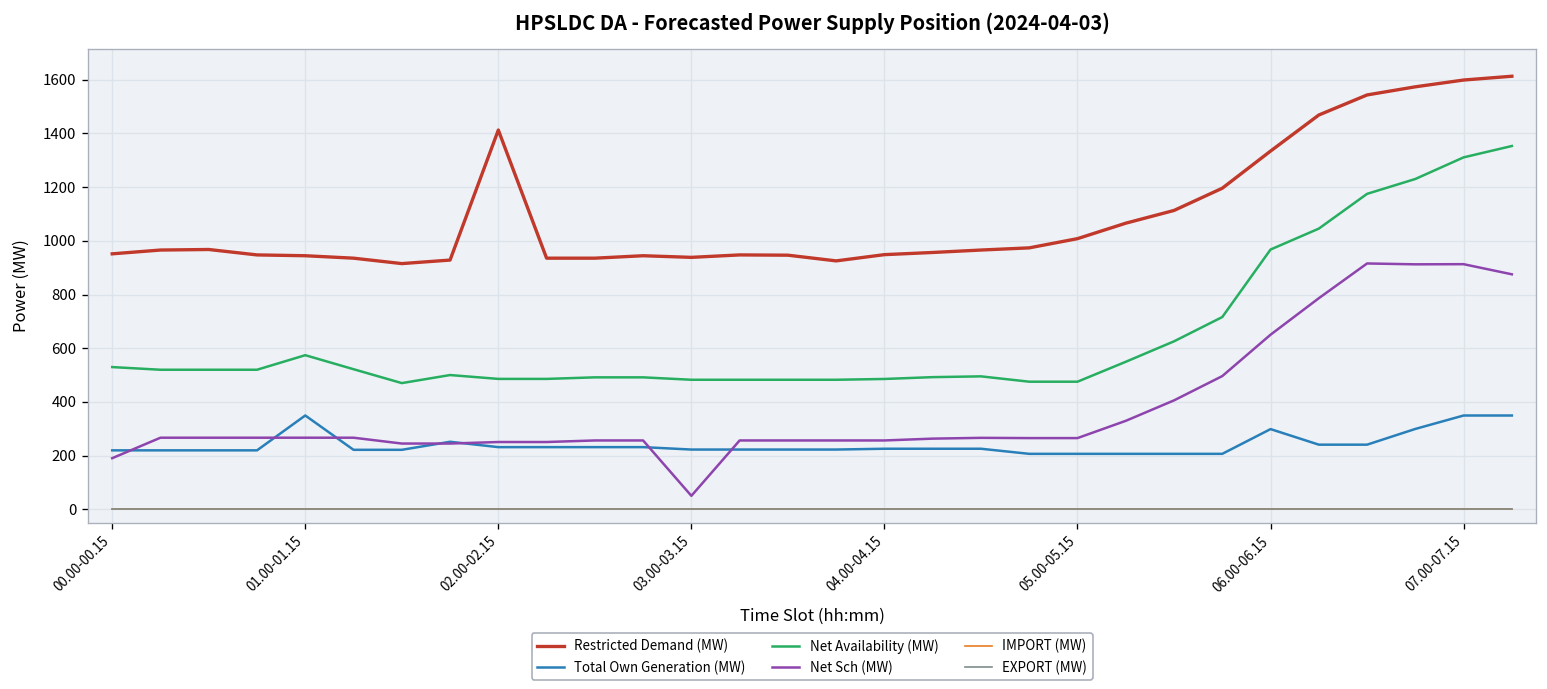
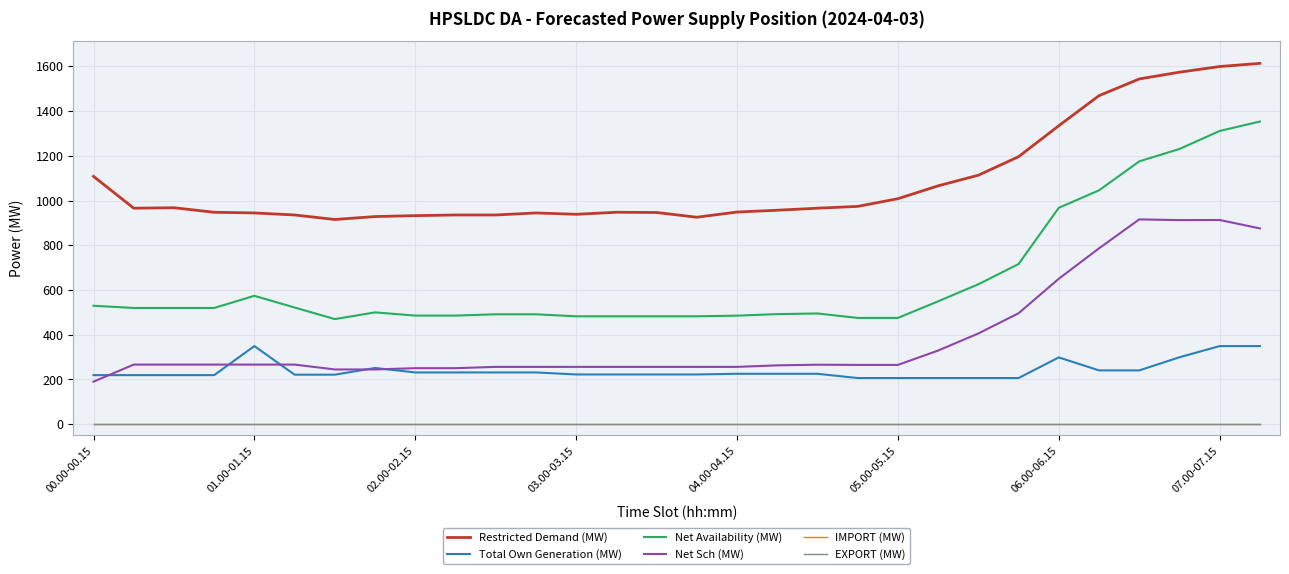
  {
    "Restricted Demand (MW)": {
-     "00.00-00.15": 950,
+     "00.00-00.15": 1110,
      "01.00-01.15": 940,
-     "02.00-02.15": 1410,
+     "02.00-02.15": 930,
      "03.00-03.15": 940,
      "04.00-04.15": 950,
      "05.00-05.15": 1010,
      "06.00-06.15": 1330,
      "07.00-07.15": 1600
    },
    "Total Own Generation (MW)": {
      "00.00-00.15": 220,
      "01.00-01.15": 350,
      "02.00-02.15": 230,
      "03.00-03.15": 220,
      "04.00-04.15": 230,
      "05.00-05.15": 210,
      "06.00-06.15": 300,
      "07.00-07.15": 350
    },
    "Net Availability (MW)": {
      "00.00-00.15": 530,
      "01.00-01.15": 570,
      "02.00-02.15": 490,
      "03.00-03.15": 480,
      "04.00-04.15": 490,
      "05.00-05.15": 480,
      "06.00-06.15": 970,
      "07.00-07.15": 1310
    },
    "Net Sch (MW)": {
      "00.00-00.15": 190,
      "01.00-01.15": 270,
      "02.00-02.15": 250,
-     "03.00-03.15": 50,
+     "03.00-03.15": 260,
      "04.00-04.15": 260,
      "05.00-05.15": 270,
      "06.00-06.15": 650,
      "07.00-07.15": 910
    },
    "EXPORT (MW)": {
      "00.00-00.15": 0,
      "01.00-01.15": 0,
      "02.00-02.15": 0,
      "03.00-03.15": 0,
      "04.00-04.15": 0,
      "05.00-05.15": 0,
      "06.00-06.15": 0,
      "07.00-07.15": 0
    }
  }
